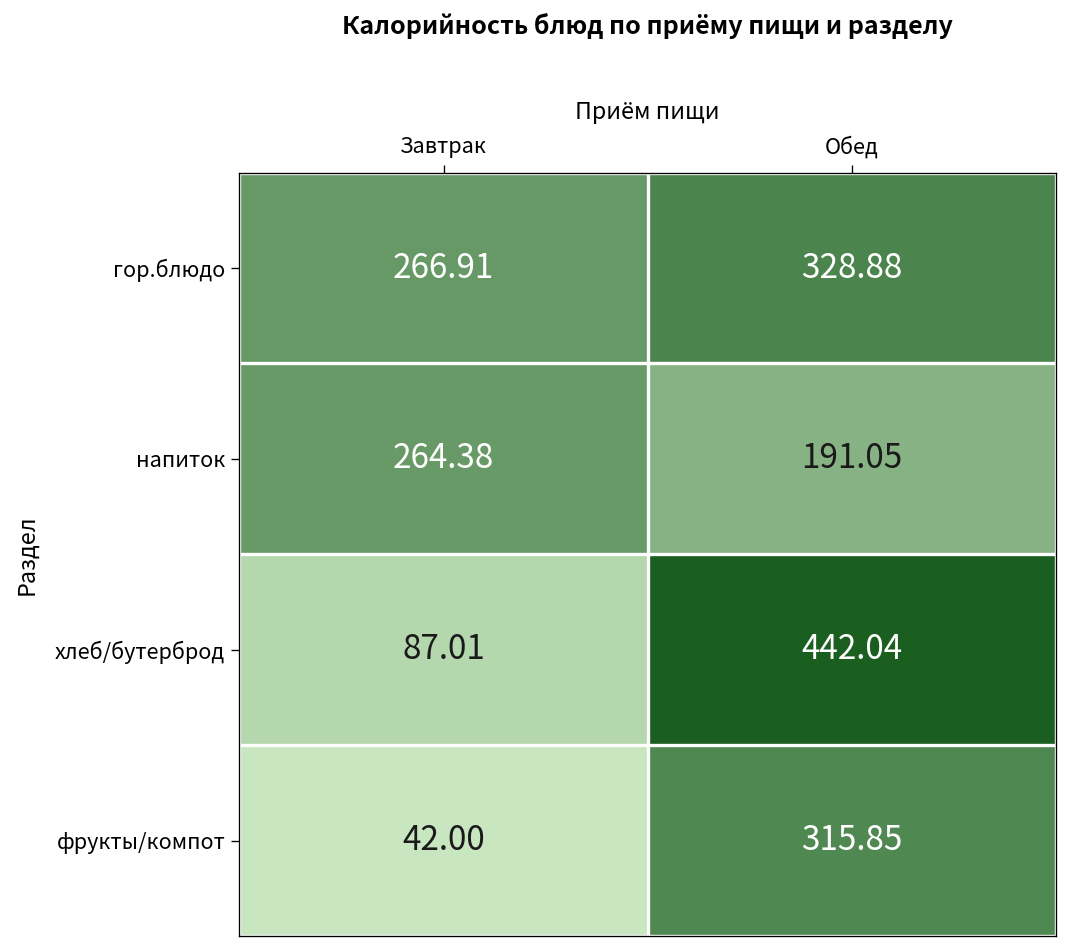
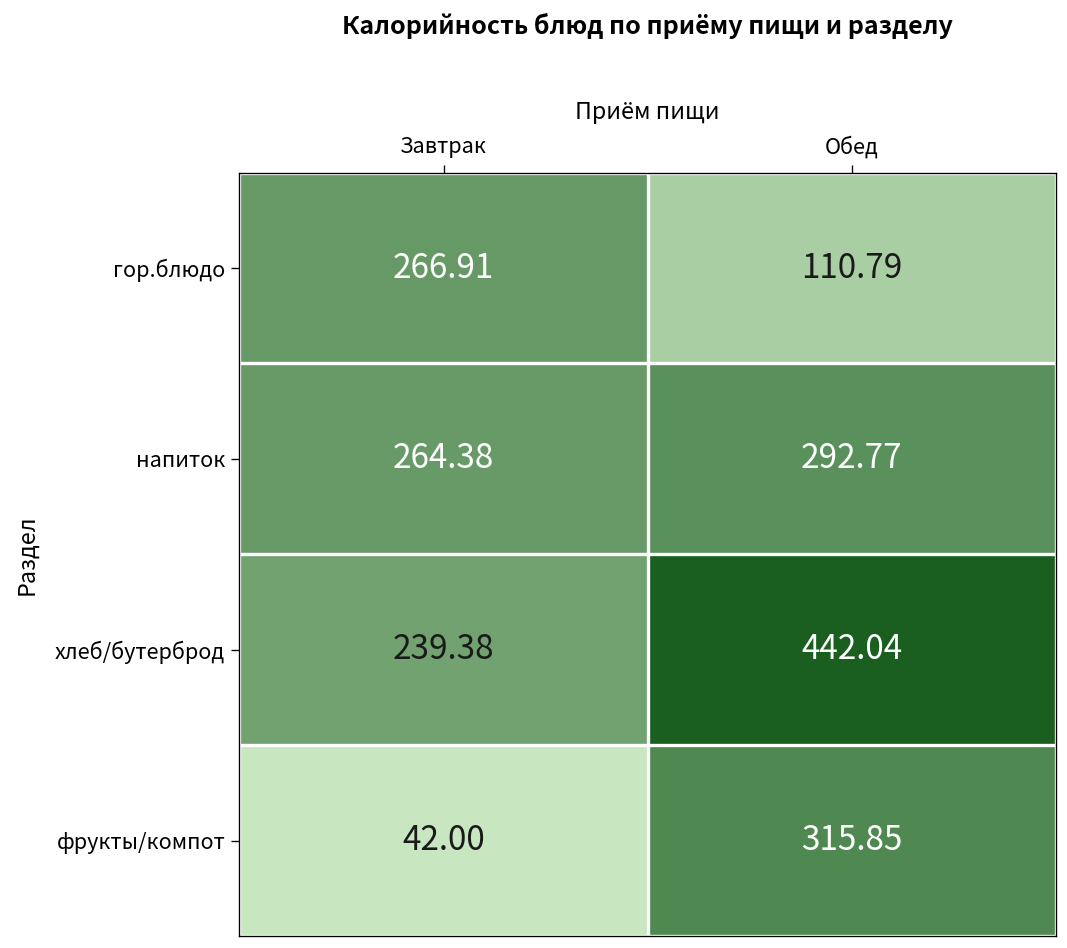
  {
    "гор.блюдо": {
      "Завтрак": 266.91,
-     "Обед": 328.88
+     "Обед": 110.79
    },
    "напиток": {
      "Завтрак": 264.38,
-     "Обед": 191.05
+     "Обед": 292.77
    },
    "хлеб/бутерброд": {
-     "Завтрак": 87.01,
+     "Завтрак": 239.38,
      "Обед": 442.04
    },
    "фрукты/компот": {
      "Завтрак": 42.00,
      "Обед": 315.85
    }
  }
